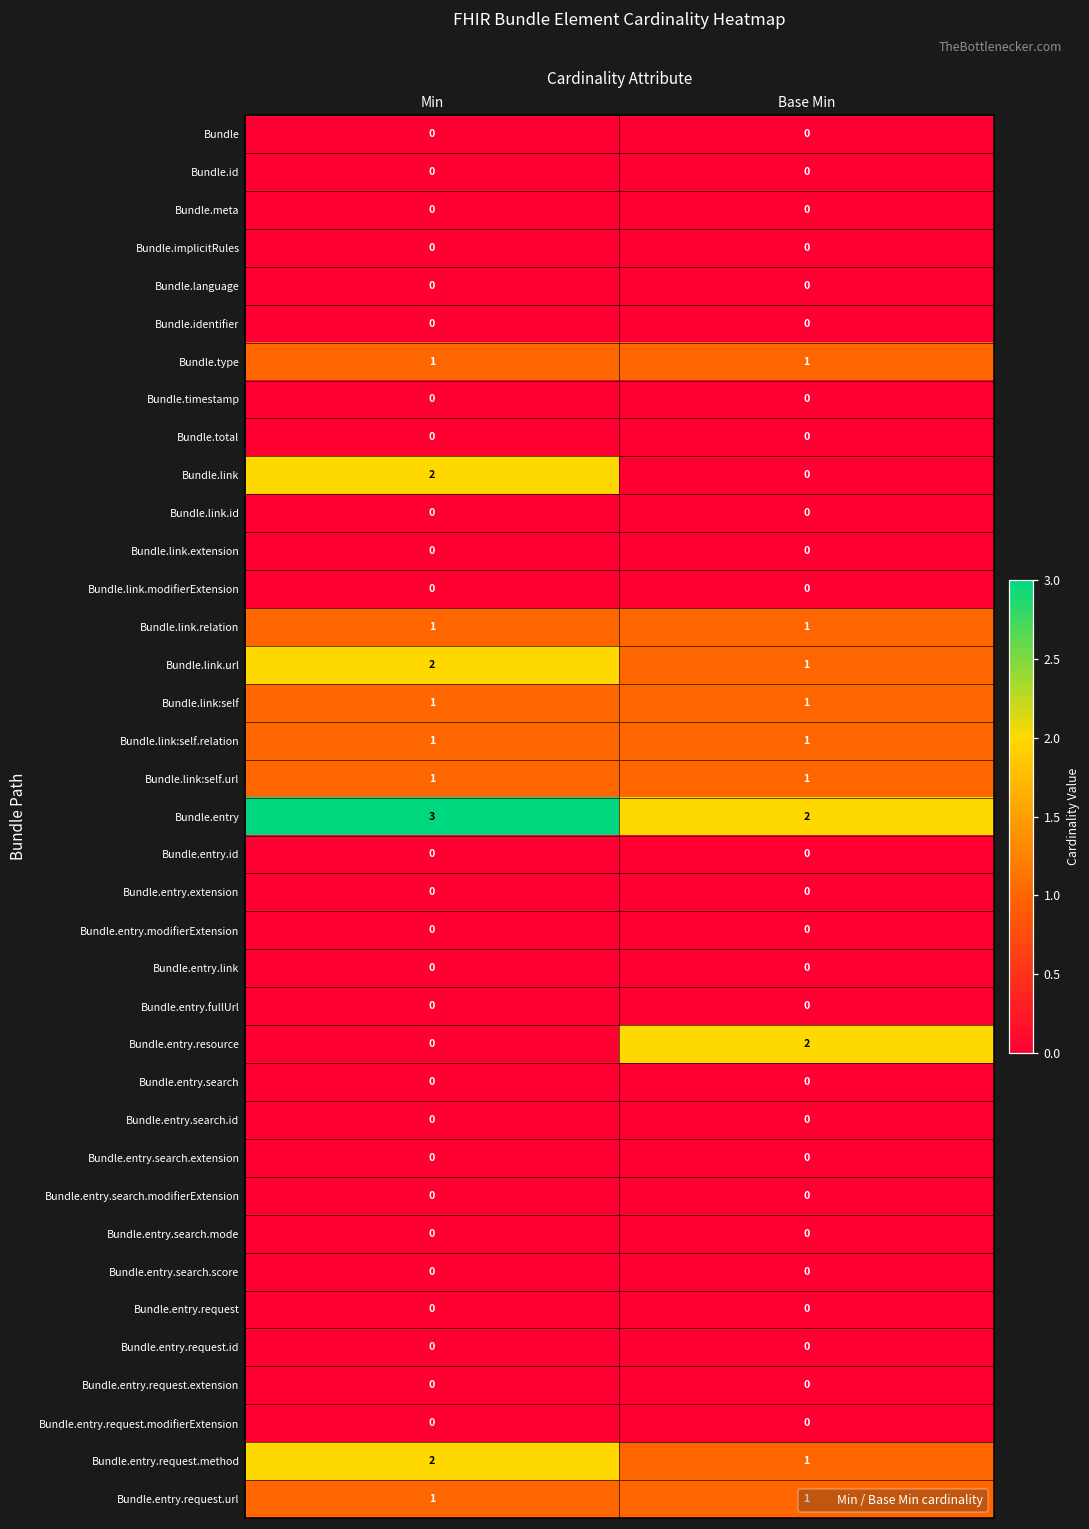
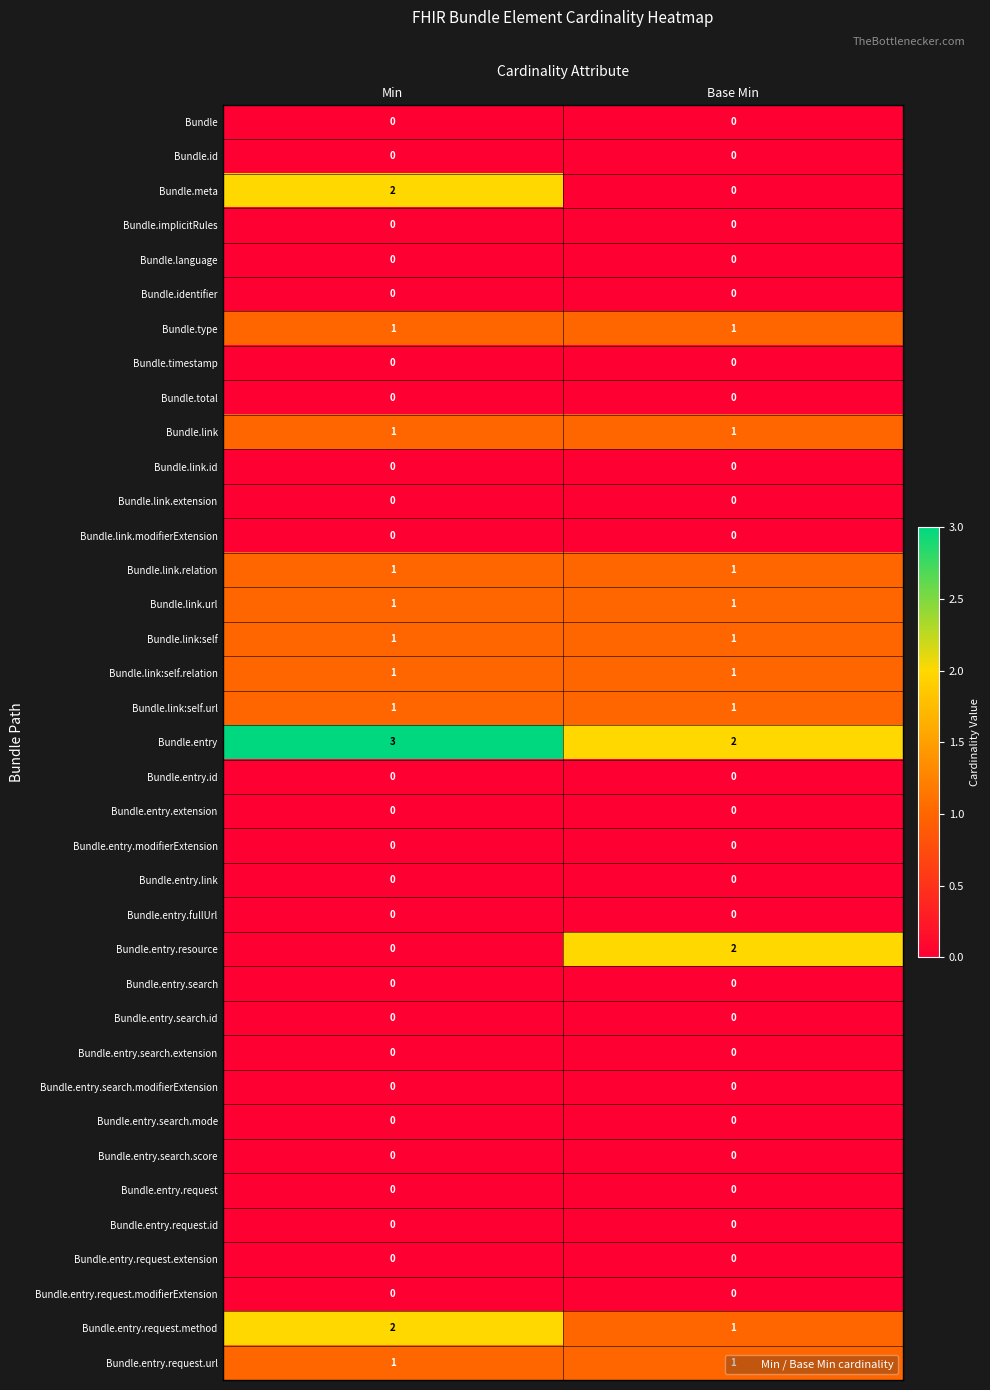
  {
    "Bundle": {
      "Min": 0,
      "Base Min": 0
    },
    "Bundle.id": {
      "Min": 0,
      "Base Min": 0
    },
    "Bundle.meta": {
-     "Min": 0,
+     "Min": 2,
      "Base Min": 0
    },
    "Bundle.implicitRules": {
      "Min": 0,
      "Base Min": 0
    },
    "Bundle.language": {
      "Min": 0,
      "Base Min": 0
    },
    "Bundle.identifier": {
      "Min": 0,
      "Base Min": 0
    },
    "Bundle.type": {
      "Min": 1,
      "Base Min": 1
    },
    "Bundle.timestamp": {
      "Min": 0,
      "Base Min": 0
    },
    "Bundle.total": {
      "Min": 0,
      "Base Min": 0
    },
    "Bundle.link": {
-     "Min": 2,
-     "Base Min": 0
+     "Min": 1,
+     "Base Min": 1
    },
    "Bundle.link.id": {
      "Min": 0,
      "Base Min": 0
    },
    "Bundle.link.extension": {
      "Min": 0,
      "Base Min": 0
    },
    "Bundle.link.modifierExtension": {
      "Min": 0,
      "Base Min": 0
    },
    "Bundle.link.relation": {
      "Min": 1,
      "Base Min": 1
    },
    "Bundle.link.url": {
-     "Min": 2,
+     "Min": 1,
      "Base Min": 1
    },
    "Bundle.link:self": {
      "Min": 1,
      "Base Min": 1
    },
    "Bundle.link:self.relation": {
      "Min": 1,
      "Base Min": 1
    },
    "Bundle.link:self.url": {
      "Min": 1,
      "Base Min": 1
    },
    "Bundle.entry": {
      "Min": 3,
      "Base Min": 2
    },
    "Bundle.entry.id": {
      "Min": 0,
      "Base Min": 0
    },
    "Bundle.entry.extension": {
      "Min": 0,
      "Base Min": 0
    },
    "Bundle.entry.modifierExtension": {
      "Min": 0,
      "Base Min": 0
    },
    "Bundle.entry.link": {
      "Min": 0,
      "Base Min": 0
    },
    "Bundle.entry.fullUrl": {
      "Min": 0,
      "Base Min": 0
    },
    "Bundle.entry.resource": {
      "Min": 0,
      "Base Min": 2
    },
    "Bundle.entry.search": {
      "Min": 0,
      "Base Min": 0
    },
    "Bundle.entry.search.id": {
      "Min": 0,
      "Base Min": 0
    },
    "Bundle.entry.search.extension": {
      "Min": 0,
      "Base Min": 0
    },
    "Bundle.entry.search.modifierExtension": {
      "Min": 0,
      "Base Min": 0
    },
    "Bundle.entry.search.mode": {
      "Min": 0,
      "Base Min": 0
    },
    "Bundle.entry.search.score": {
      "Min": 0,
      "Base Min": 0
    },
    "Bundle.entry.request": {
      "Min": 0,
      "Base Min": 0
    },
    "Bundle.entry.request.id": {
      "Min": 0,
      "Base Min": 0
    },
    "Bundle.entry.request.extension": {
      "Min": 0,
      "Base Min": 0
    },
    "Bundle.entry.request.modifierExtension": {
      "Min": 0,
      "Base Min": 0
    },
    "Bundle.entry.request.method": {
      "Min": 2,
      "Base Min": 1
    },
    "Bundle.entry.request.url": {
      "Min": 1
    }
  }
